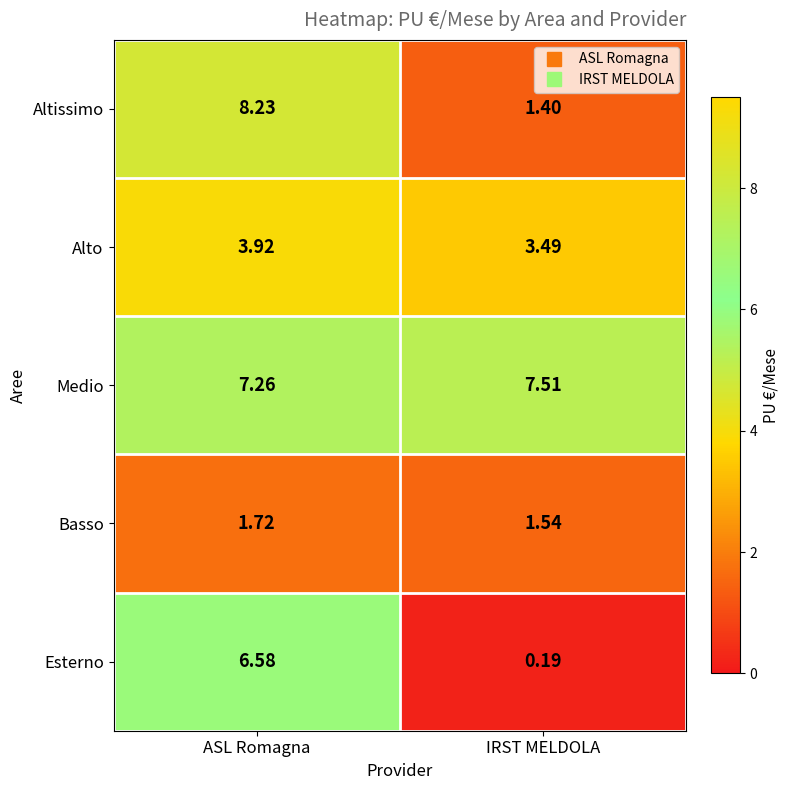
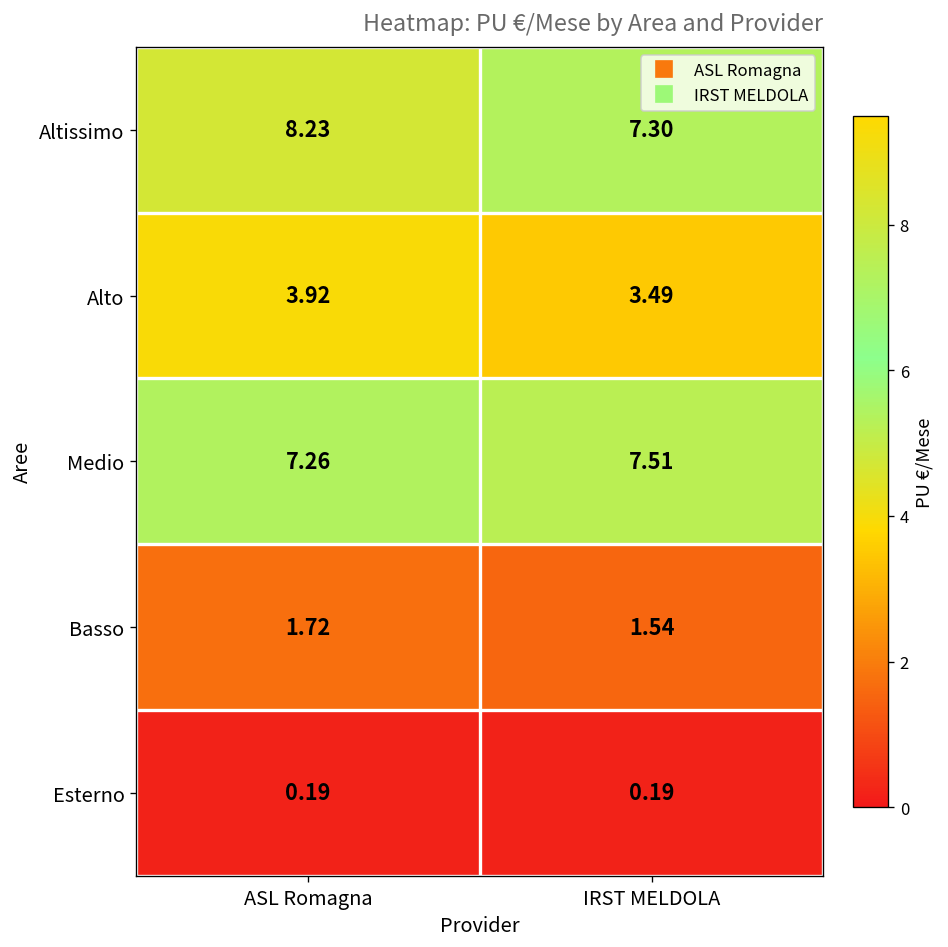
  {
    "Altissimo": {
      "ASL Romagna": 8.23,
-     "IRST MELDOLA": 1.40
+     "IRST MELDOLA": 7.30
    },
    "Alto": {
      "ASL Romagna": 3.92,
      "IRST MELDOLA": 3.49
    },
    "Medio": {
      "ASL Romagna": 7.26,
      "IRST MELDOLA": 7.51
    },
    "Basso": {
      "ASL Romagna": 1.72,
      "IRST MELDOLA": 1.54
    },
    "Esterno": {
-     "ASL Romagna": 6.58,
+     "ASL Romagna": 0.19,
      "IRST MELDOLA": 0.19
    }
  }
